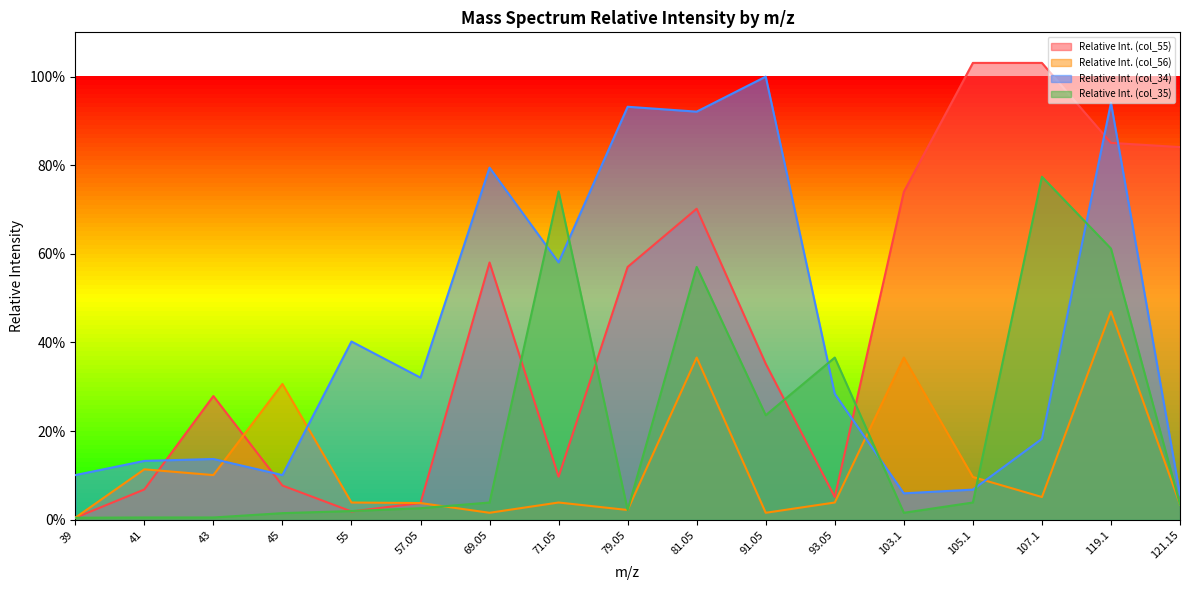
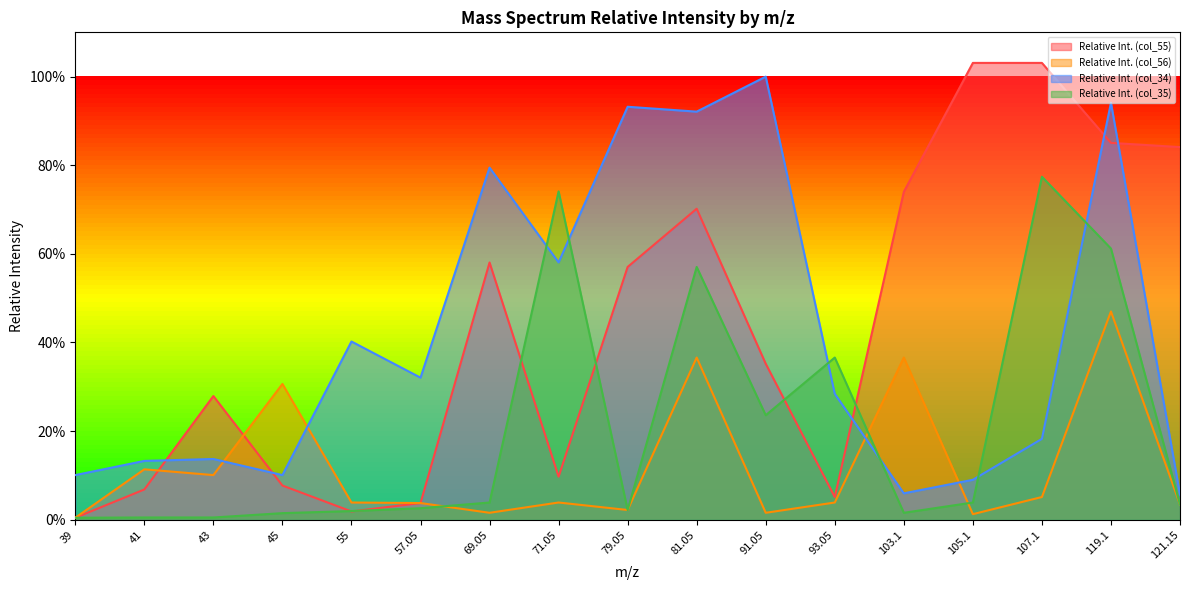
  {
    "Relative Int. (col_55)": {
      "41": "7%",
      "43": "28%",
      "45": "8%",
      "69.05": "58%",
      "71.05": "10%",
      "79.05": "57%",
      "81.05": "70%",
      "91.05": "35%",
      "93.05": "5%",
      "103.1": "74%",
      "105.1": "103%",
      "107.1": "103%",
      "119.1": "85%",
      "121.15": "84%"
    },
    "Relative Int. (col_56)": {
      "41": "11%",
      "43": "10%",
      "45": "31%",
      "55": "4%",
      "69.05": "2%",
      "71.05": "4%",
      "81.05": "37%",
      "91.05": "2%",
      "93.05": "4%",
      "103.1": "37%",
-     "105.1": "10%",
+     "105.1": "1%",
      "107.1": "5%",
      "119.1": "47%"
    },
    "Relative Int. (col_34)": {
      "39": "10%",
      "41": "13%",
      "43": "14%",
      "45": "10%",
      "55": "40%",
      "57.05": "32%",
      "69.05": "79%",
      "71.05": "58%",
      "79.05": "93%",
      "81.05": "92%",
      "91.05": "100%",
      "93.05": "28%",
      "103.1": "6%",
-     "105.1": "7%",
+     "105.1": "9%",
      "107.1": "18%",
      "121.15": "6%"
    },
    "Relative Int. (col_35)": {
      "41": "1%",
      "43": "1%",
      "45": "1%",
      "57.05": "3%",
      "69.05": "4%",
      "71.05": "74%",
      "81.05": "57%",
      "91.05": "24%",
      "93.05": "37%",
      "103.1": "2%",
      "105.1": "4%",
      "107.1": "77%",
      "119.1": "61%"
    }
  }
